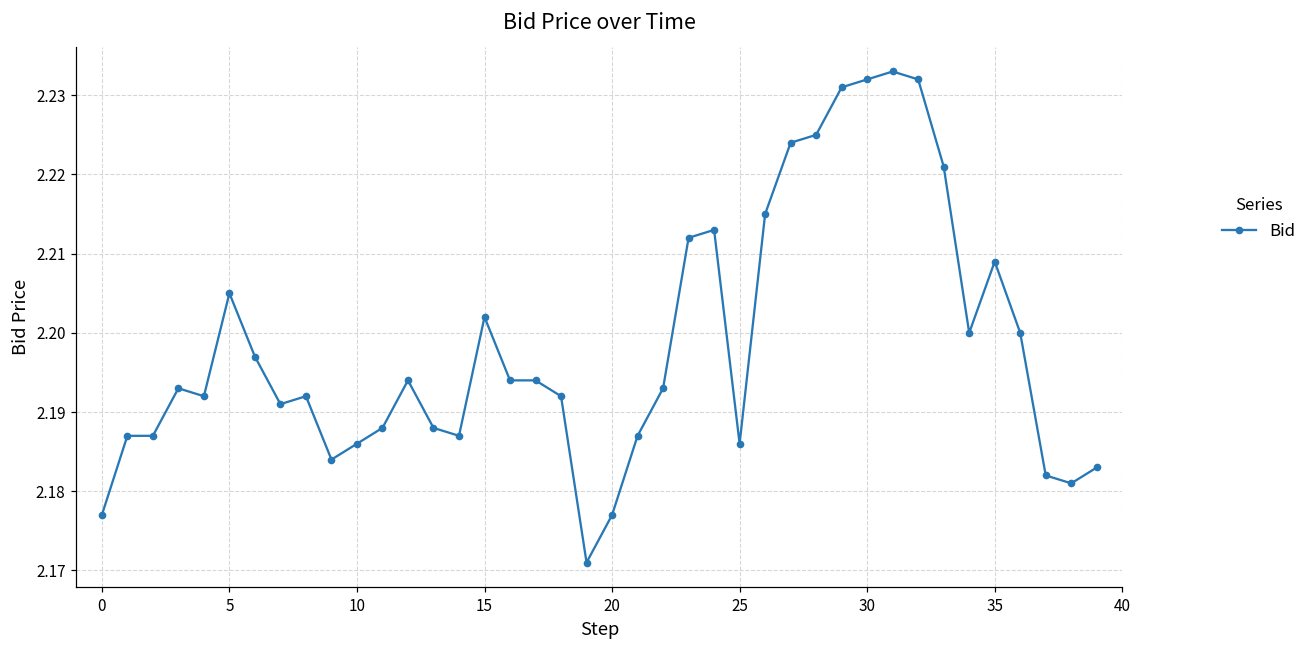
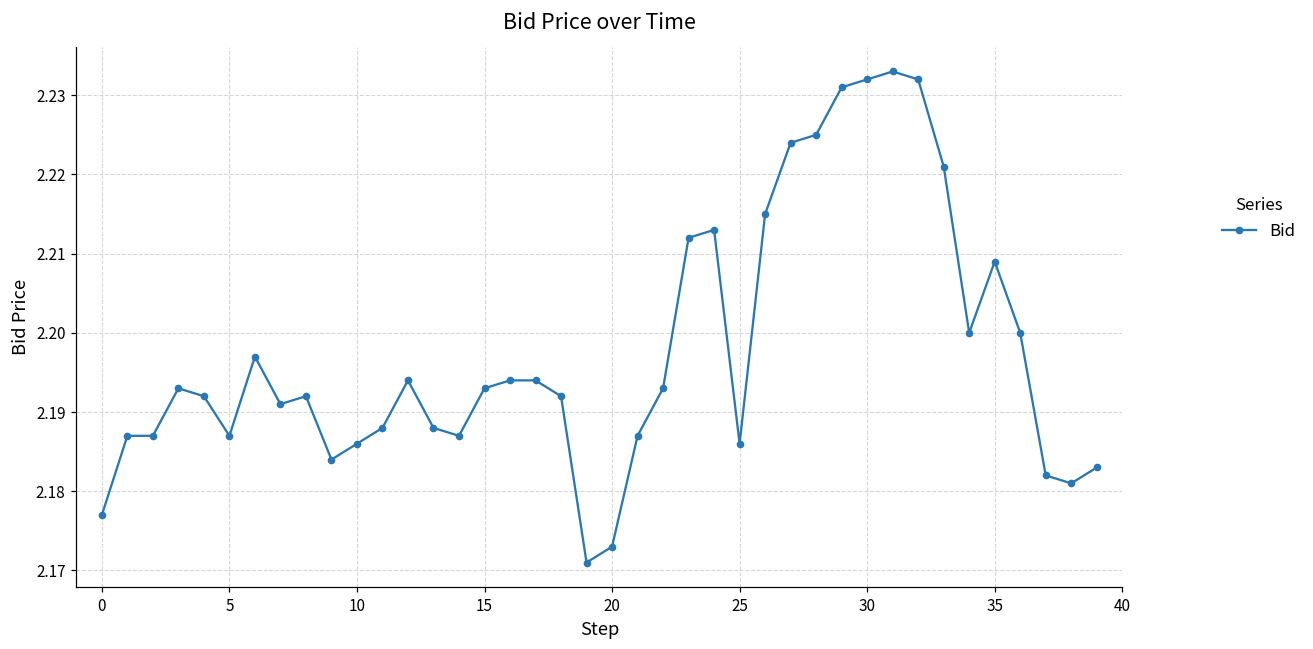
  {
    "0": 2.177,
-   "5": 2.205,
+   "5": 2.187,
    "10": 2.186,
-   "15": 2.202,
-   "20": 2.177,
+   "15": 2.193,
+   "20": 2.173,
    "25": 2.186,
    "30": 2.232,
    "35": 2.209
  }
